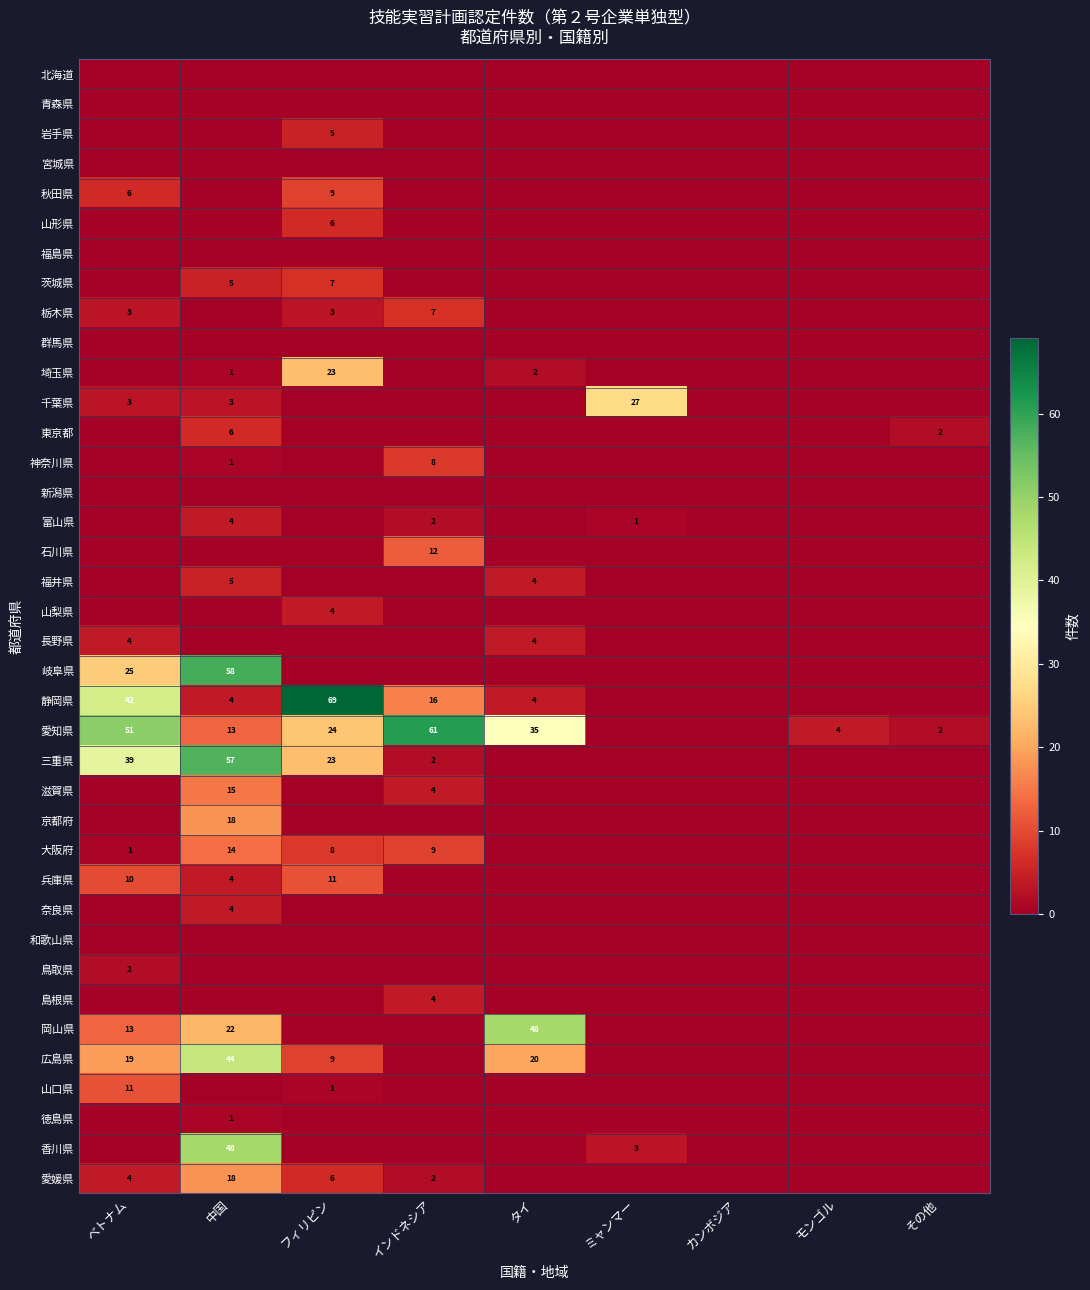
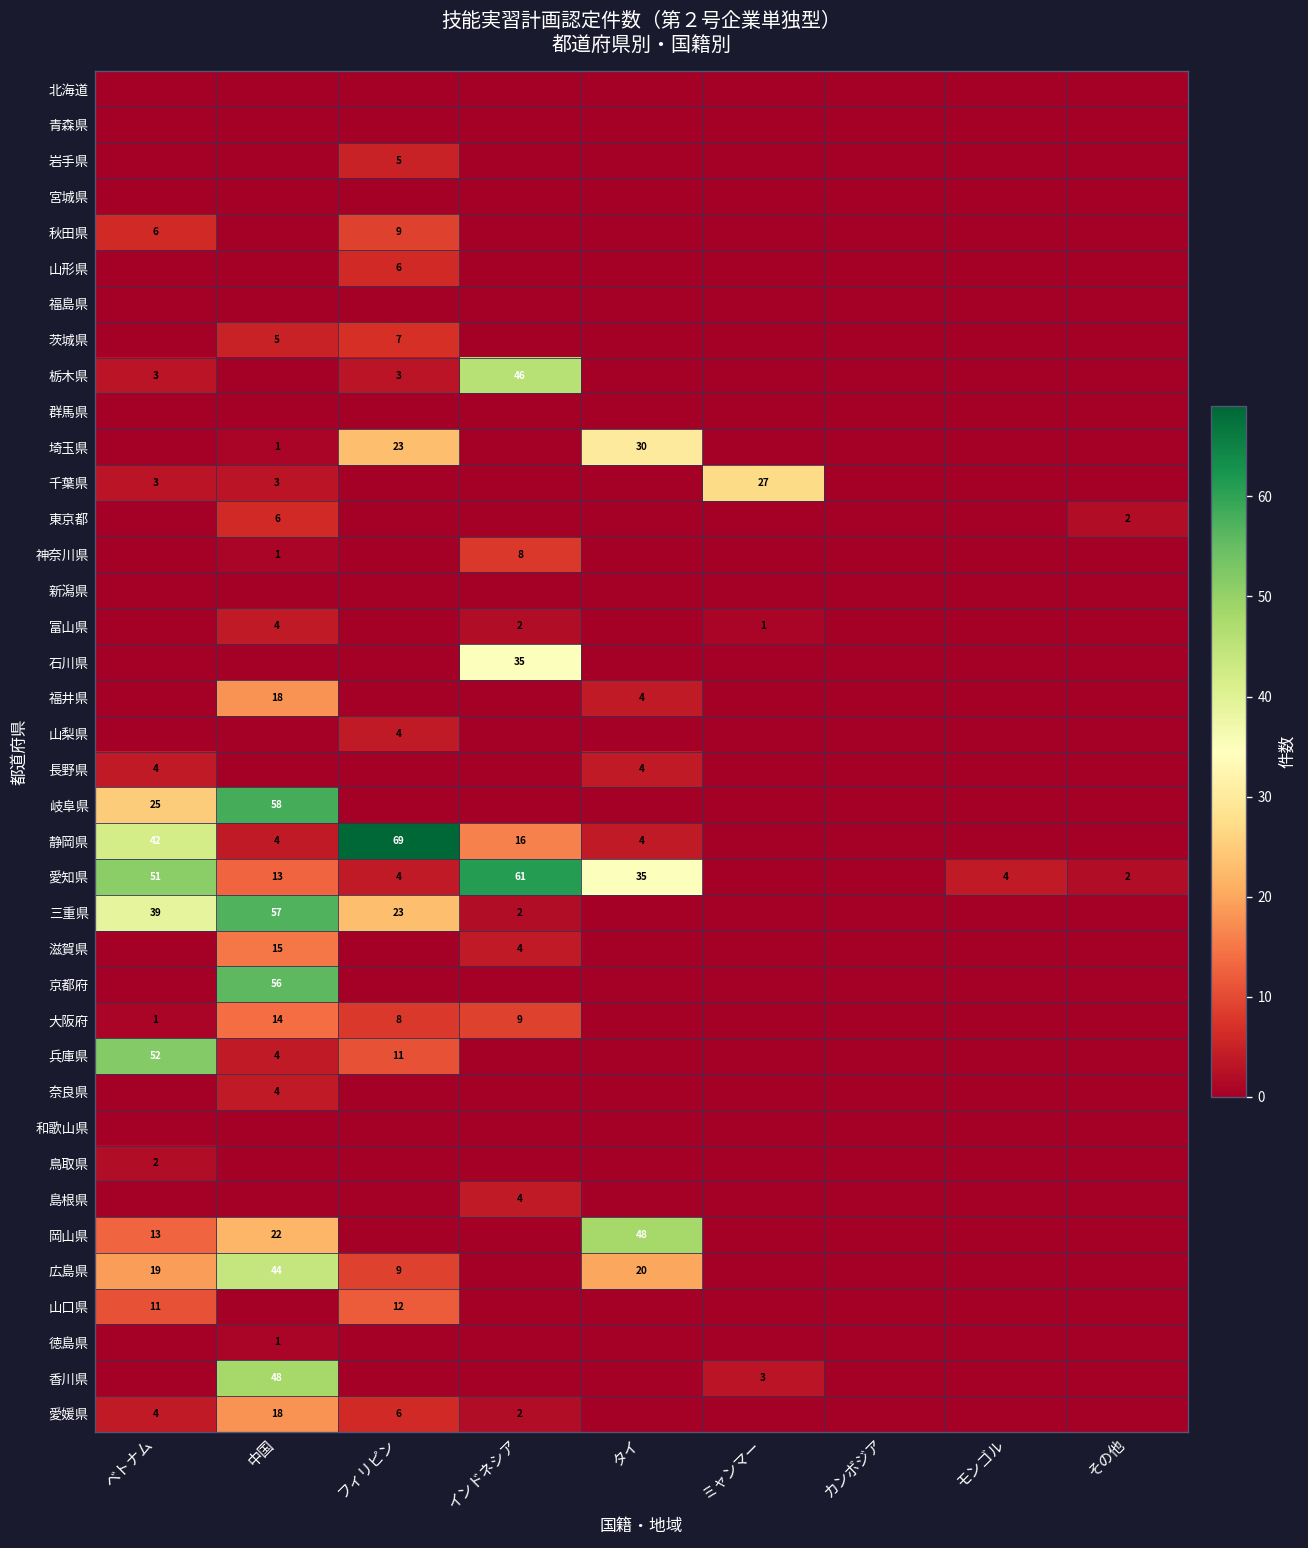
  {
    "岩手県": {
      "フィリピン": 5
    },
    "秋田県": {
      "ベトナム": 6,
      "フィリピン": 9
    },
    "山形県": {
      "フィリピン": 6
    },
    "茨城県": {
      "中国": 5,
      "フィリピン": 7
    },
    "栃木県": {
      "ベトナム": 3,
      "フィリピン": 3,
-     "インドネシア": 7
+     "インドネシア": 46
    },
    "埼玉県": {
      "中国": 1,
      "フィリピン": 23,
-     "タイ": 2
+     "タイ": 30
    },
    "千葉県": {
      "ベトナム": 3,
      "中国": 3,
      "ミャンマー": 27
    },
    "東京都": {
      "中国": 6,
      "その他": 2
    },
    "神奈川県": {
      "中国": 1,
      "インドネシア": 8
    },
    "富山県": {
      "中国": 4,
      "インドネシア": 2,
      "ミャンマー": 1
    },
    "石川県": {
-     "インドネシア": 12
+     "インドネシア": 35
    },
    "福井県": {
-     "中国": 5,
+     "中国": 18,
      "タイ": 4
    },
    "山梨県": {
      "フィリピン": 4
    },
    "長野県": {
      "ベトナム": 4,
      "タイ": 4
    },
    "岐阜県": {
      "ベトナム": 25,
      "中国": 58
    },
    "静岡県": {
      "ベトナム": 42,
      "中国": 4,
      "フィリピン": 69,
      "インドネシア": 16,
      "タイ": 4
    },
    "愛知県": {
      "ベトナム": 51,
      "中国": 13,
-     "フィリピン": 24,
+     "フィリピン": 4,
      "インドネシア": 61,
      "タイ": 35,
      "モンゴル": 4,
      "その他": 2
    },
    "三重県": {
      "ベトナム": 39,
      "中国": 57,
      "フィリピン": 23,
      "インドネシア": 2
    },
    "滋賀県": {
      "中国": 15,
      "インドネシア": 4
    },
    "京都府": {
-     "中国": 18
+     "中国": 56
    },
    "大阪府": {
      "ベトナム": 1,
      "中国": 14,
      "フィリピン": 8,
      "インドネシア": 9
    },
    "兵庫県": {
-     "ベトナム": 10,
+     "ベトナム": 52,
      "中国": 4,
      "フィリピン": 11
    },
    "奈良県": {
      "中国": 4
    },
    "鳥取県": {
      "ベトナム": 2
    },
    "島根県": {
      "インドネシア": 4
    },
    "岡山県": {
      "ベトナム": 13,
      "中国": 22,
      "タイ": 48
    },
    "広島県": {
      "ベトナム": 19,
      "中国": 44,
      "フィリピン": 9,
      "タイ": 20
    },
    "山口県": {
      "ベトナム": 11,
-     "フィリピン": 1
+     "フィリピン": 12
    },
    "徳島県": {
      "中国": 1
    },
    "香川県": {
      "中国": 48,
      "ミャンマー": 3
    },
    "愛媛県": {
      "ベトナム": 4,
      "中国": 18,
      "フィリピン": 6,
      "インドネシア": 2
    }
  }
